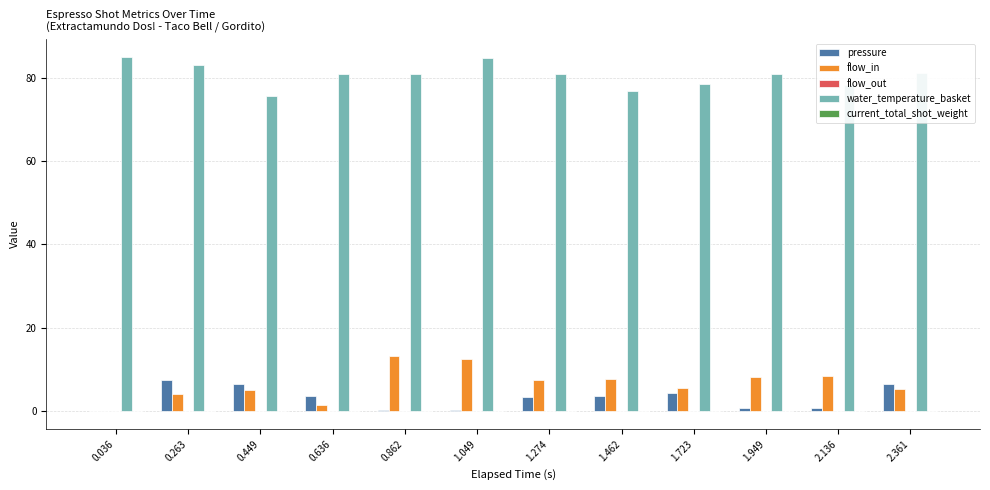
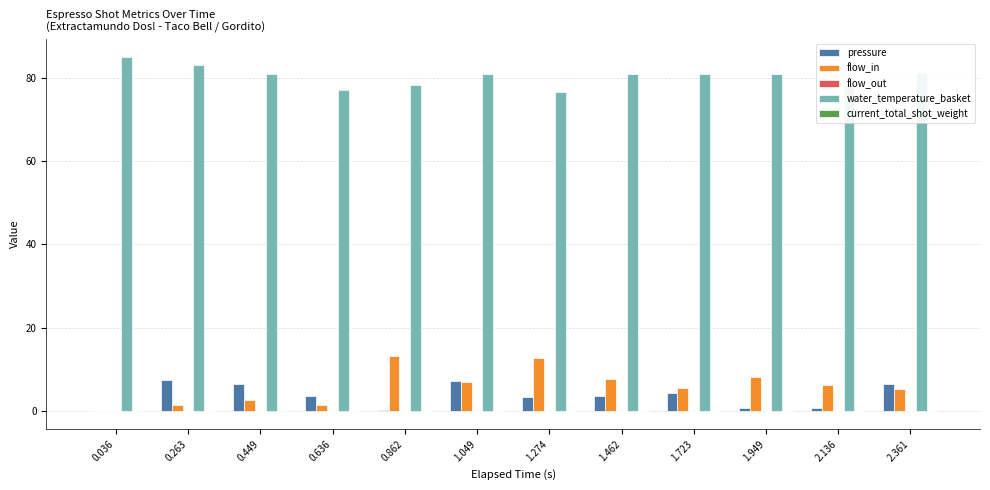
  {
    "pressure": {
      "0.036": 0,
      "0.263": 8,
      "0.449": 7,
      "0.636": 4,
-     "1.049": 0,
+     "1.049": 7,
      "1.274": 3,
      "1.462": 4,
      "1.723": 4,
      "1.949": 1,
      "2.136": 1,
      "2.361": 6
    },
    "flow_in": {
      "0.036": 0,
-     "0.263": 4,
-     "0.449": 5,
+     "0.263": 2,
+     "0.449": 3,
      "0.636": 1,
      "0.862": 13,
-     "1.049": 12,
-     "1.274": 8,
+     "1.049": 7,
+     "1.274": 13,
      "1.462": 8,
      "1.723": 6,
      "1.949": 8,
-     "2.136": 8,
+     "2.136": 6,
      "2.361": 5
    },
    "flow_out": {
      "0.036": 0,
      "0.263": 0,
      "0.449": 0,
      "0.636": 0,
      "0.862": 0,
      "1.049": 0,
      "1.274": 0,
      "1.462": 0,
      "1.723": 0
    },
    "water_temperature_basket": {
      "0.036": 85,
      "0.263": 83,
-     "0.449": 76,
-     "0.636": 81,
-     "0.862": 81,
-     "1.049": 85,
-     "1.274": 81,
-     "1.462": 77,
-     "1.723": 78,
+     "0.449": 81,
+     "0.636": 77,
+     "0.862": 78,
+     "1.049": 81,
+     "1.274": 76,
+     "1.462": 81,
+     "1.723": 81,
      "1.949": 81
    },
    "current_total_shot_weight": {
      "0.036": 0
    }
  }
